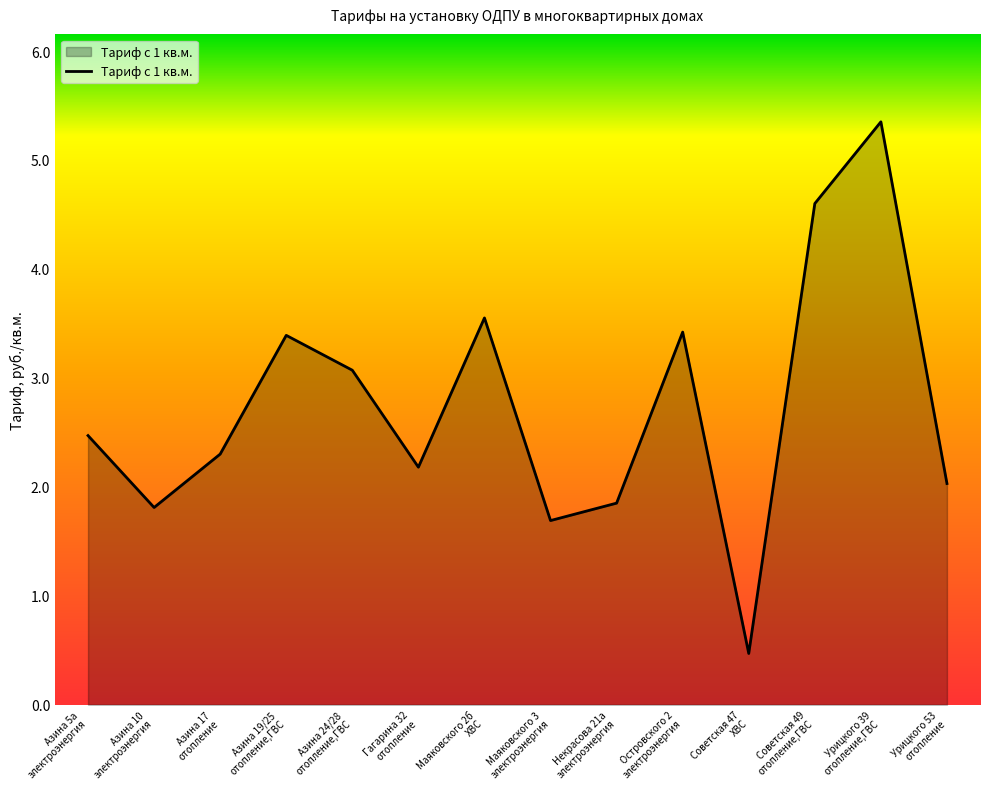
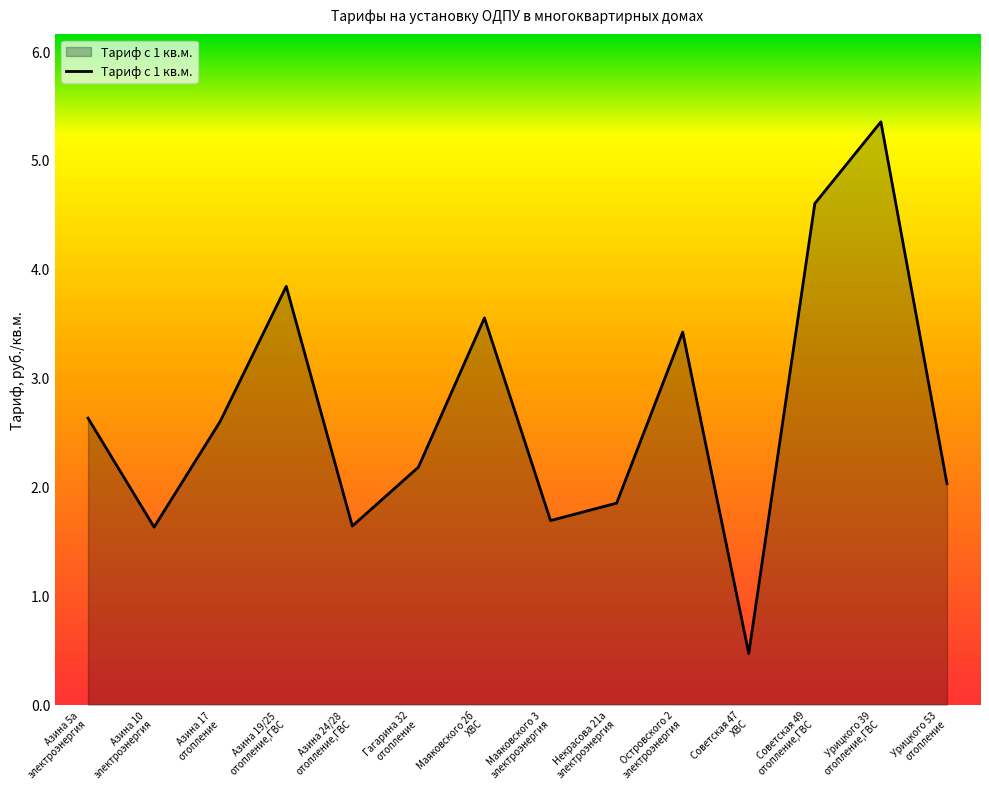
  {
-   "Азина 5а электроэнергия": 2.47,
-   "Азина 10 электроэнергия": 1.81,
-   "Азина 17 отопление": 2.3,
-   "Азина 19/25 отопление,ГВС": 3.39,
-   "Азина 24/28 отопление,ГВС": 3.07,
+   "Азина 5а электроэнергия": 2.63,
+   "Азина 10 электроэнергия": 1.63,
+   "Азина 17 отопление": 2.6,
+   "Азина 19/25 отопление,ГВС": 3.84,
+   "Азина 24/28 отопление,ГВС": 1.64,
    "Гагарина 32 отопление": 2.18,
    "Маяковского 2б ХВС": 3.55,
    "Маяковского 3 электроэнергия": 1.69,
    "Некрасова 21а электроэнергия": 1.85,
    "Островского 2 электроэнергия": 3.42,
    "Советская 47 ХВС": 0.47,
    "Советская 49 отопление,ГВС": 4.60,
    "Урицкого 39 отопление,ГВС": 5.35,
    "Урицкого 53 отопление": 2.03
  }
